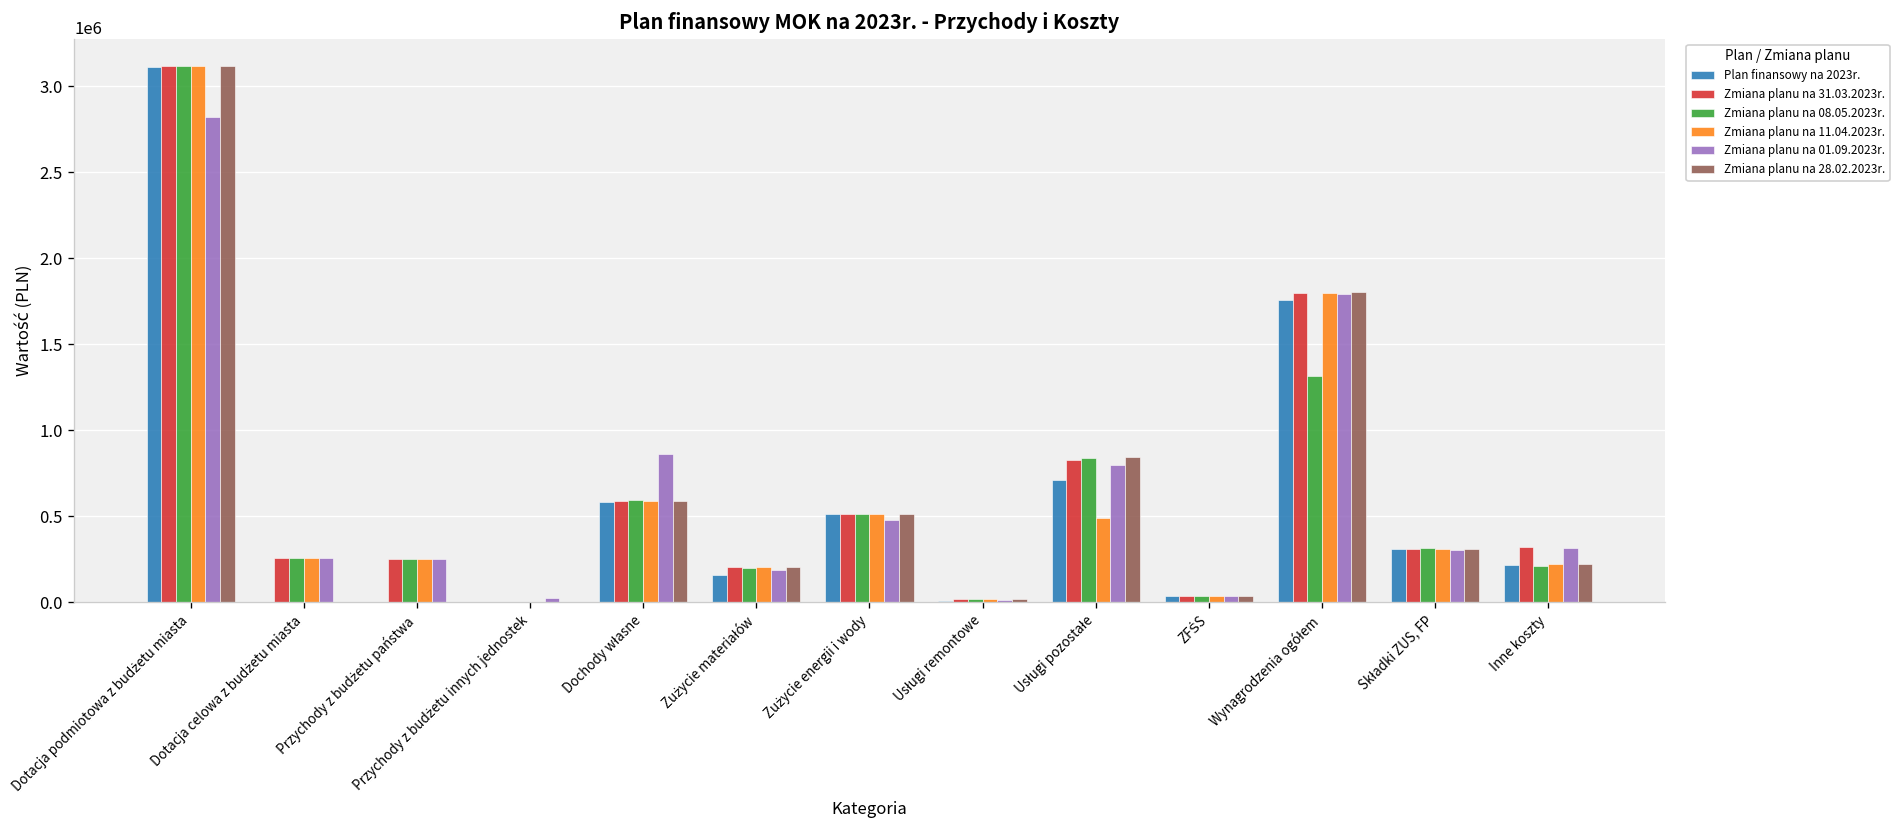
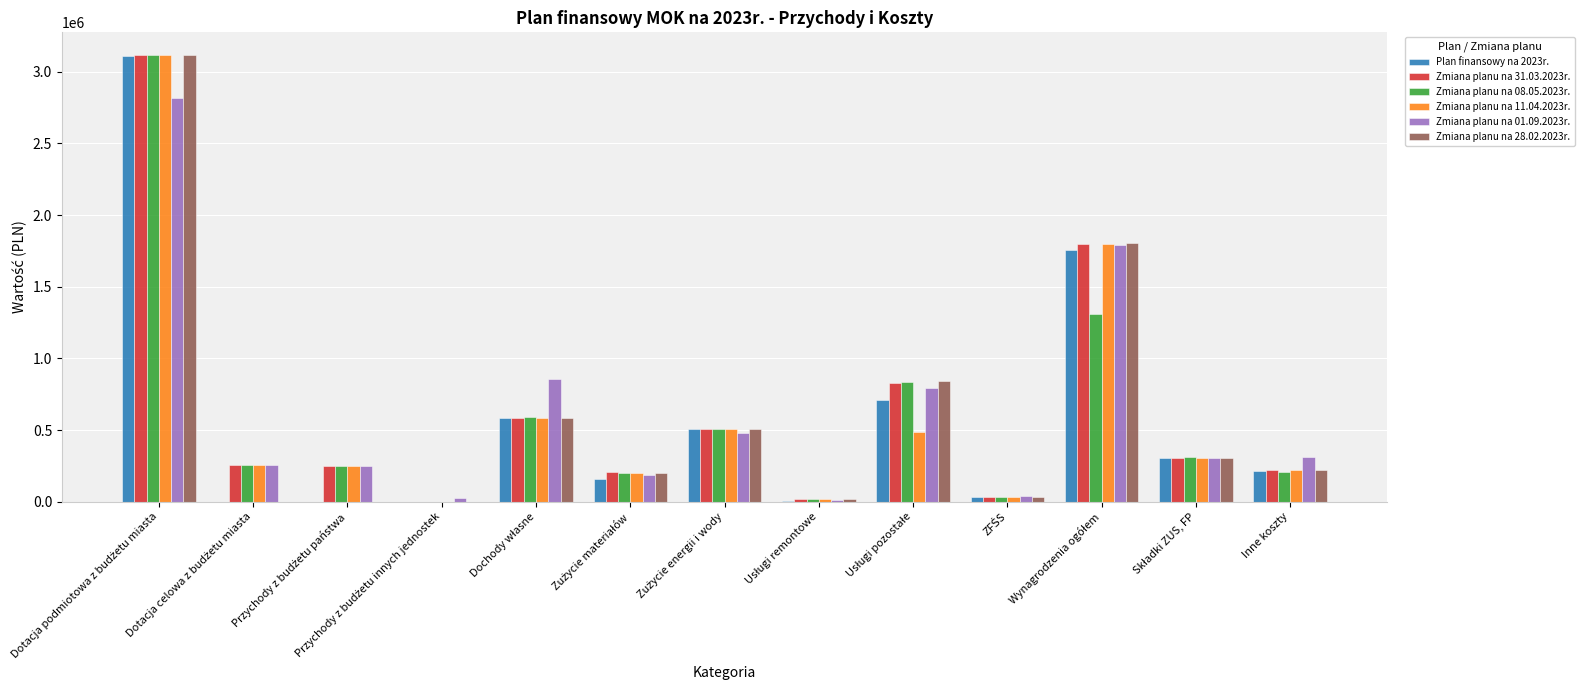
  {
    "Plan finansowy na 2023r.": {
      "Dotacja podmiotowa z budżetu miasta": 3110000,
      "Dotacja celowa z budżetu miasta": 0,
      "Przychody z budżetu państwa": 0,
      "Przychody z budżetu innych jednostek": 0,
      "Dochody własne": 590000,
      "Zużycie materiałów": 160000,
      "Zużycie energii i wody": 510000,
      "Usługi pozostałe": 710000,
      "ZFŚS": 30000,
      "Wynagrodzenia ogółem": 1760000,
      "Składki ZUS, FP": 310000,
      "Inne koszty": 220000
    },
    "Zmiana planu na 31.03.2023r.": {
      "Dotacja podmiotowa z budżetu miasta": 3120000,
      "Dotacja celowa z budżetu miasta": 260000,
      "Przychody z budżetu państwa": 250000,
      "Przychody z budżetu innych jednostek": 0,
      "Dochody własne": 590000,
      "Zużycie materiałów": 210000,
      "Zużycie energii i wody": 510000,
      "Usługi remontowe": 20000,
      "Usługi pozostałe": 830000,
      "ZFŚS": 30000,
      "Wynagrodzenia ogółem": 1800000,
      "Składki ZUS, FP": 310000,
-     "Inne koszty": 320000
+     "Inne koszty": 220000
    },
    "Zmiana planu na 08.05.2023r.": {
      "Dotacja podmiotowa z budżetu miasta": 3120000,
      "Dotacja celowa z budżetu miasta": 260000,
      "Przychody z budżetu państwa": 250000,
      "Przychody z budżetu innych jednostek": 0,
      "Dochody własne": 590000,
      "Zużycie materiałów": 200000,
      "Zużycie energii i wody": 510000,
      "Usługi remontowe": 20000,
      "Usługi pozostałe": 840000,
      "ZFŚS": 30000,
      "Wynagrodzenia ogółem": 1310000,
      "Składki ZUS, FP": 310000,
      "Inne koszty": 210000
    },
    "Zmiana planu na 11.04.2023r.": {
      "Dotacja podmiotowa z budżetu miasta": 3120000,
      "Dotacja celowa z budżetu miasta": 260000,
      "Przychody z budżetu państwa": 250000,
      "Przychody z budżetu innych jednostek": 0,
      "Dochody własne": 590000,
      "Zużycie materiałów": 200000,
      "Zużycie energii i wody": 510000,
      "Usługi remontowe": 20000,
      "Usługi pozostałe": 490000,
      "ZFŚS": 30000,
      "Wynagrodzenia ogółem": 1800000,
      "Składki ZUS, FP": 310000,
      "Inne koszty": 220000
    },
    "Zmiana planu na 01.09.2023r.": {
      "Dotacja podmiotowa z budżetu miasta": 2820000,
      "Dotacja celowa z budżetu miasta": 260000,
      "Przychody z budżetu państwa": 250000,
      "Przychody z budżetu innych jednostek": 20000,
      "Dochody własne": 860000,
      "Zużycie materiałów": 190000,
      "Zużycie energii i wody": 480000,
      "Usługi pozostałe": 800000,
      "ZFŚS": 40000,
      "Wynagrodzenia ogółem": 1790000,
      "Składki ZUS, FP": 300000,
      "Inne koszty": 310000
    },
    "Zmiana planu na 28.02.2023r.": {
      "Dotacja podmiotowa z budżetu miasta": 3120000,
      "Dotacja celowa z budżetu miasta": 0,
      "Przychody z budżetu państwa": 0,
      "Przychody z budżetu innych jednostek": 0,
      "Dochody własne": 590000,
      "Zużycie materiałów": 200000,
      "Zużycie energii i wody": 510000,
      "Usługi remontowe": 20000,
      "Usługi pozostałe": 840000,
      "ZFŚS": 30000,
      "Wynagrodzenia ogółem": 1800000,
      "Składki ZUS, FP": 310000,
      "Inne koszty": 220000
    }
  }
